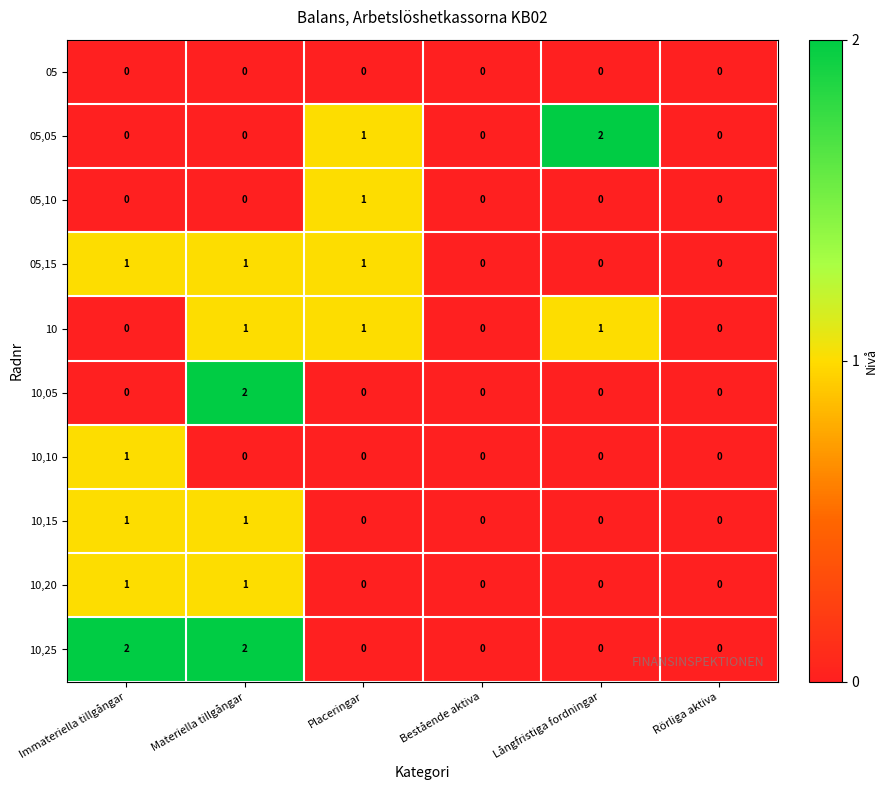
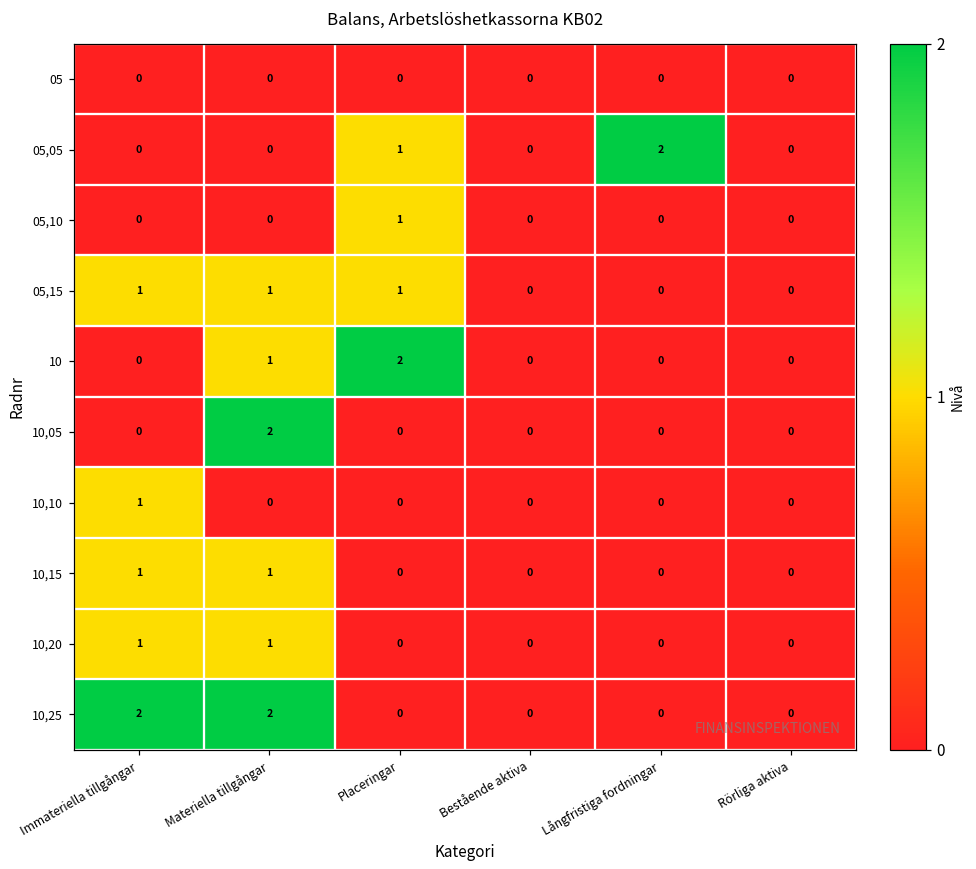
  {
    "05": {
      "Immateriella tillgångar": 0,
      "Materiella tillgångar": 0,
      "Placeringar": 0,
      "Bestående aktiva": 0,
      "Långfristiga fordningar": 0,
      "Rörliga aktiva": 0
    },
    "05,05": {
      "Immateriella tillgångar": 0,
      "Materiella tillgångar": 0,
      "Placeringar": 1,
      "Bestående aktiva": 0,
      "Långfristiga fordningar": 2,
      "Rörliga aktiva": 0
    },
    "05,10": {
      "Immateriella tillgångar": 0,
      "Materiella tillgångar": 0,
      "Placeringar": 1,
      "Bestående aktiva": 0,
      "Långfristiga fordningar": 0,
      "Rörliga aktiva": 0
    },
    "05,15": {
      "Immateriella tillgångar": 1,
      "Materiella tillgångar": 1,
      "Placeringar": 1,
      "Bestående aktiva": 0,
      "Långfristiga fordningar": 0,
      "Rörliga aktiva": 0
    },
    "10": {
      "Immateriella tillgångar": 0,
      "Materiella tillgångar": 1,
-     "Placeringar": 1,
+     "Placeringar": 2,
      "Bestående aktiva": 0,
-     "Långfristiga fordningar": 1,
+     "Långfristiga fordningar": 0,
      "Rörliga aktiva": 0
    },
    "10,05": {
      "Immateriella tillgångar": 0,
      "Materiella tillgångar": 2,
      "Placeringar": 0,
      "Bestående aktiva": 0,
      "Långfristiga fordningar": 0,
      "Rörliga aktiva": 0
    },
    "10,10": {
      "Immateriella tillgångar": 1,
      "Materiella tillgångar": 0,
      "Placeringar": 0,
      "Bestående aktiva": 0,
      "Långfristiga fordningar": 0,
      "Rörliga aktiva": 0
    },
    "10,15": {
      "Immateriella tillgångar": 1,
      "Materiella tillgångar": 1,
      "Placeringar": 0,
      "Bestående aktiva": 0,
      "Långfristiga fordningar": 0,
      "Rörliga aktiva": 0
    },
    "10,20": {
      "Immateriella tillgångar": 1,
      "Materiella tillgångar": 1,
      "Placeringar": 0,
      "Bestående aktiva": 0,
      "Långfristiga fordningar": 0,
      "Rörliga aktiva": 0
    },
    "10,25": {
      "Immateriella tillgångar": 2,
      "Materiella tillgångar": 2,
      "Placeringar": 0,
      "Bestående aktiva": 0,
      "Långfristiga fordningar": 0
    }
  }
